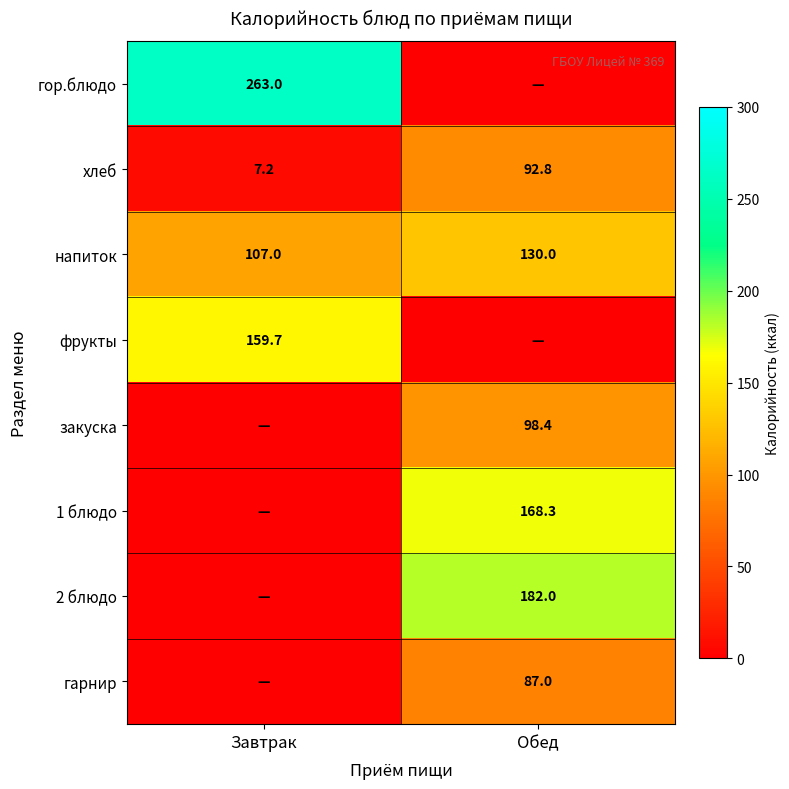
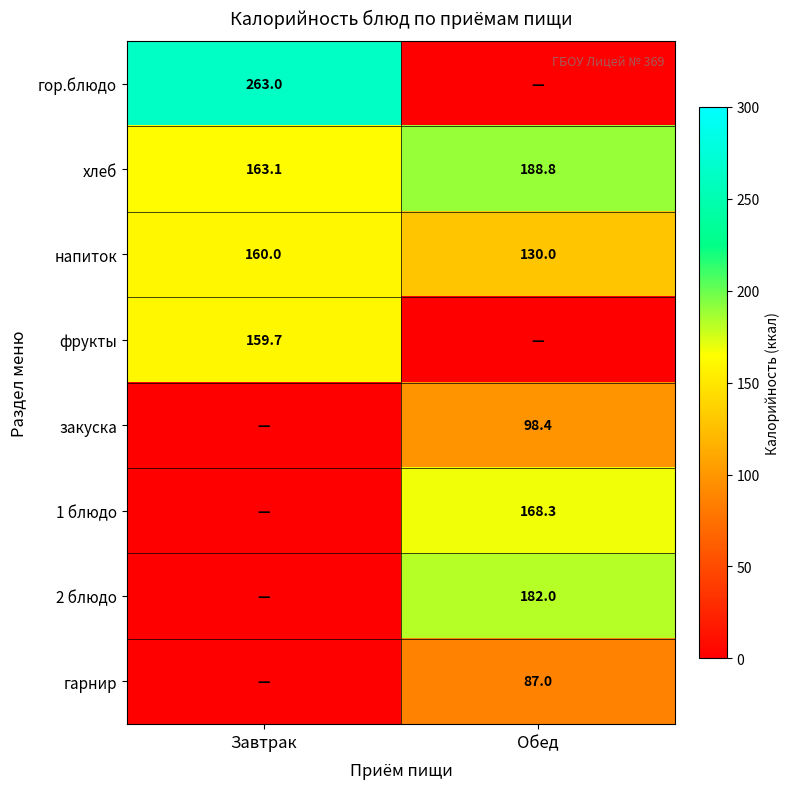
  {
    "гор.блюдо": {
      "Завтрак": 263.0
    },
    "хлеб": {
-     "Завтрак": 7.2,
-     "Обед": 92.8
+     "Завтрак": 163.1,
+     "Обед": 188.8
    },
    "напиток": {
-     "Завтрак": 107.0,
+     "Завтрак": 160.0,
      "Обед": 130.0
    },
    "фрукты": {
      "Завтрак": 159.7
    },
    "закуска": {
      "Обед": 98.4
    },
    "1 блюдо": {
      "Обед": 168.3
    },
    "2 блюдо": {
      "Обед": 182.0
    },
    "гарнир": {
      "Обед": 87.0
    }
  }
